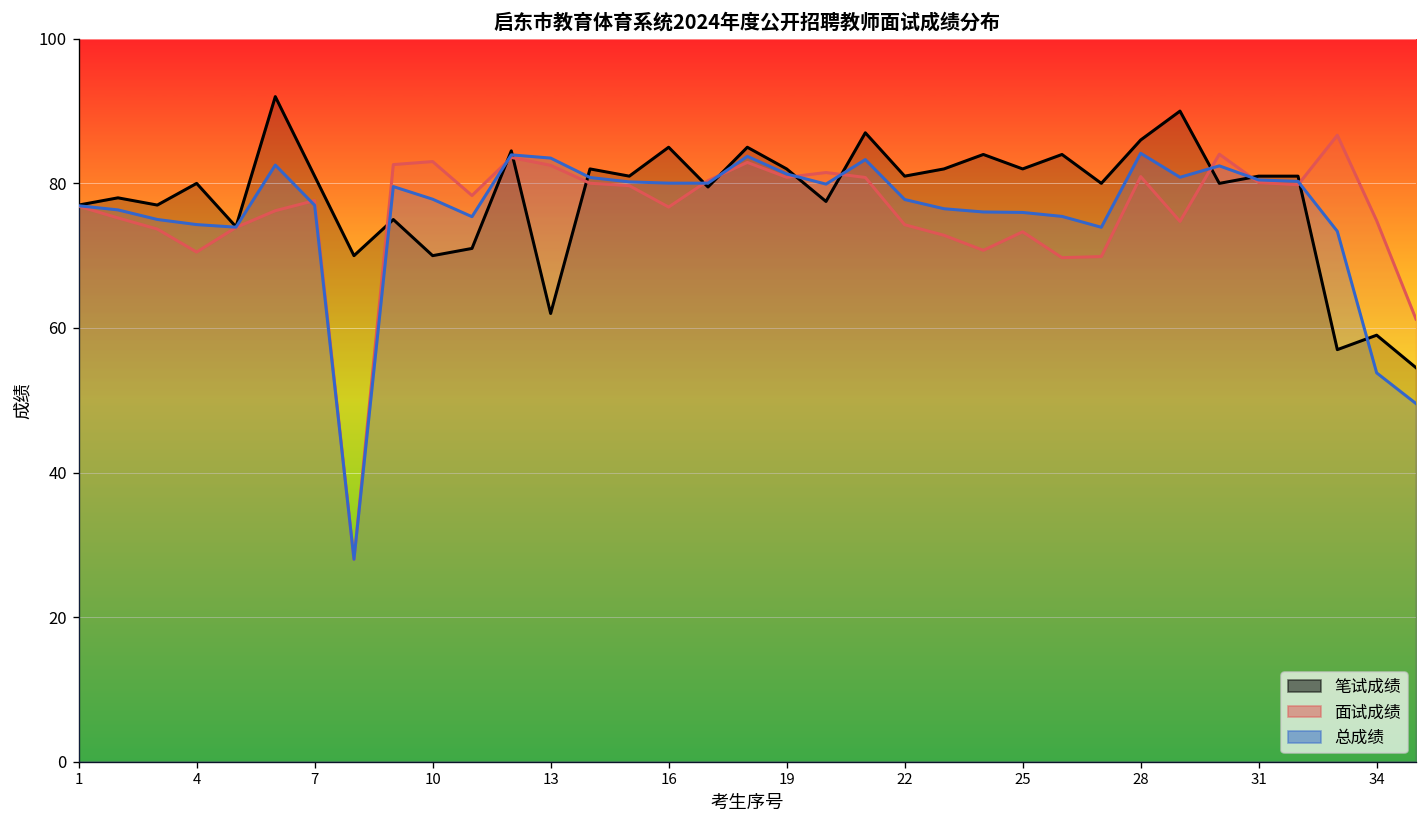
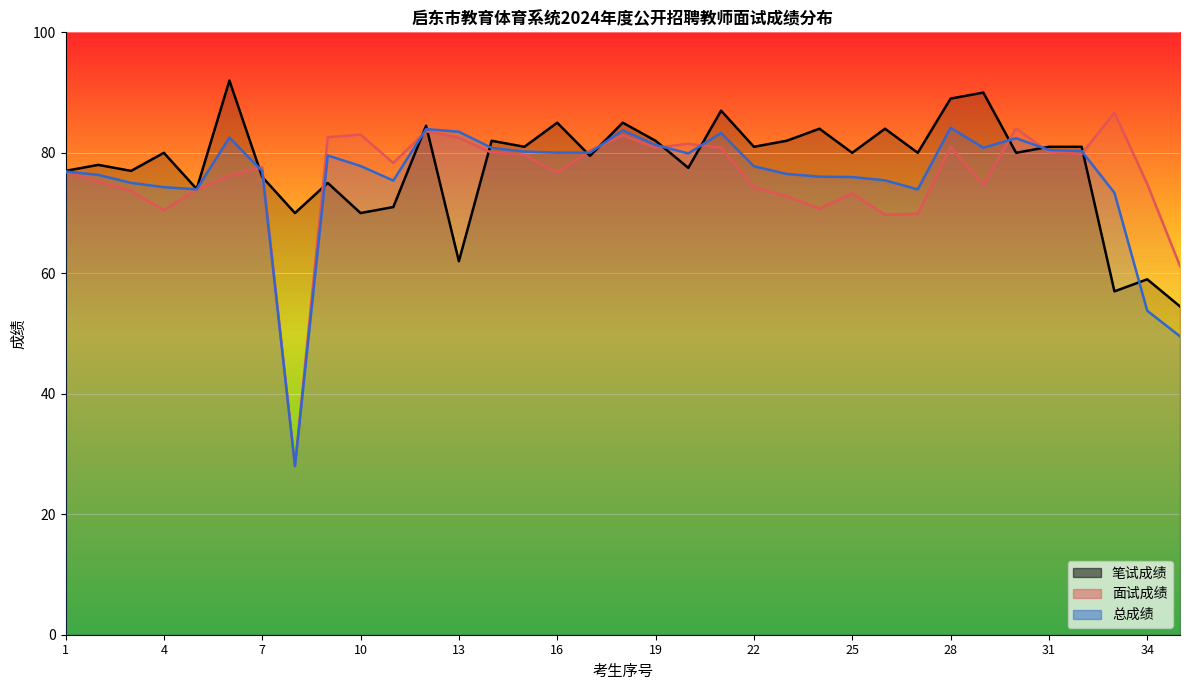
  {
    "笔试成绩": {
      "4": 80,
-     "7": 81,
+     "7": 76,
      "10": 70,
      "13": 62,
      "16": 85,
      "19": 82,
      "22": 81,
-     "25": 82,
-     "28": 86,
+     "25": 80,
+     "28": 89,
      "31": 81,
      "34": 59
    }
  }
